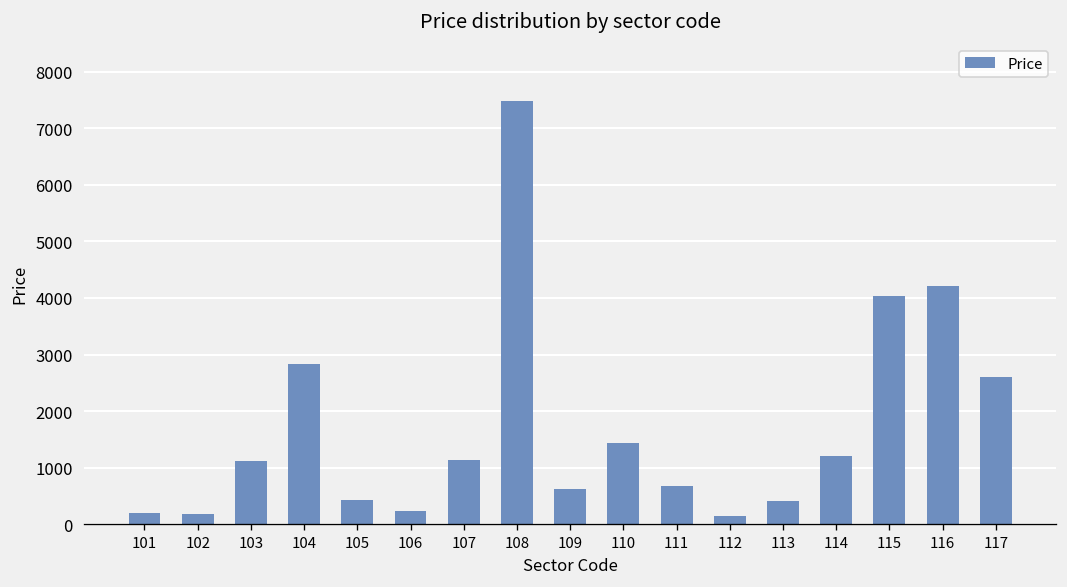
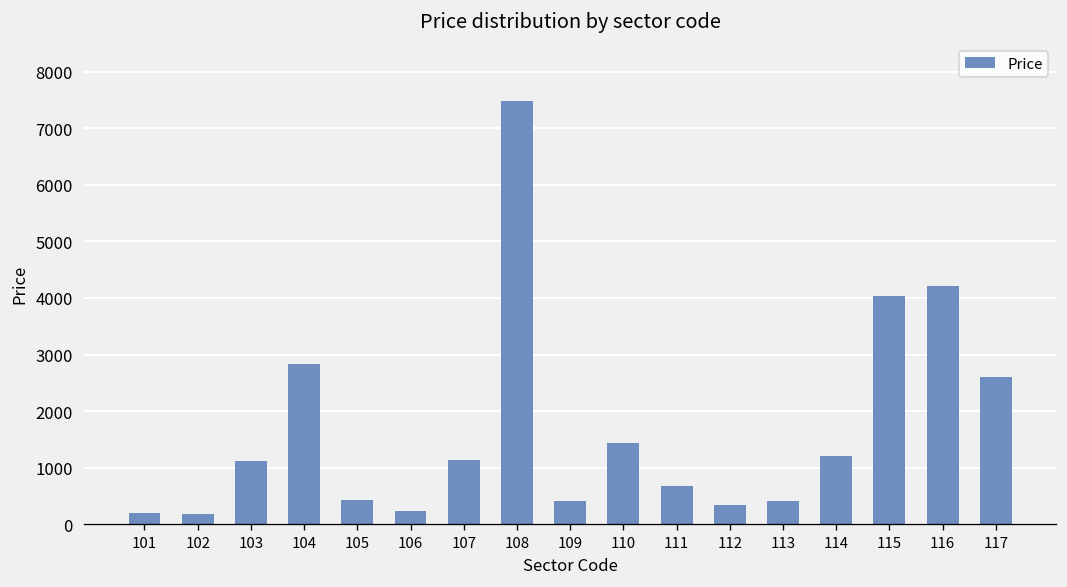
  {
    "101": 200,
    "102": 200,
    "103": 1100,
    "104": 2800,
    "105": 400,
    "106": 200,
    "107": 1100,
    "108": 7500,
-   "109": 600,
+   "109": 400,
    "110": 1400,
    "111": 700,
-   "112": 200,
+   "112": 300,
    "113": 400,
    "114": 1200,
    "115": 4000,
    "116": 4200,
    "117": 2600
  }
